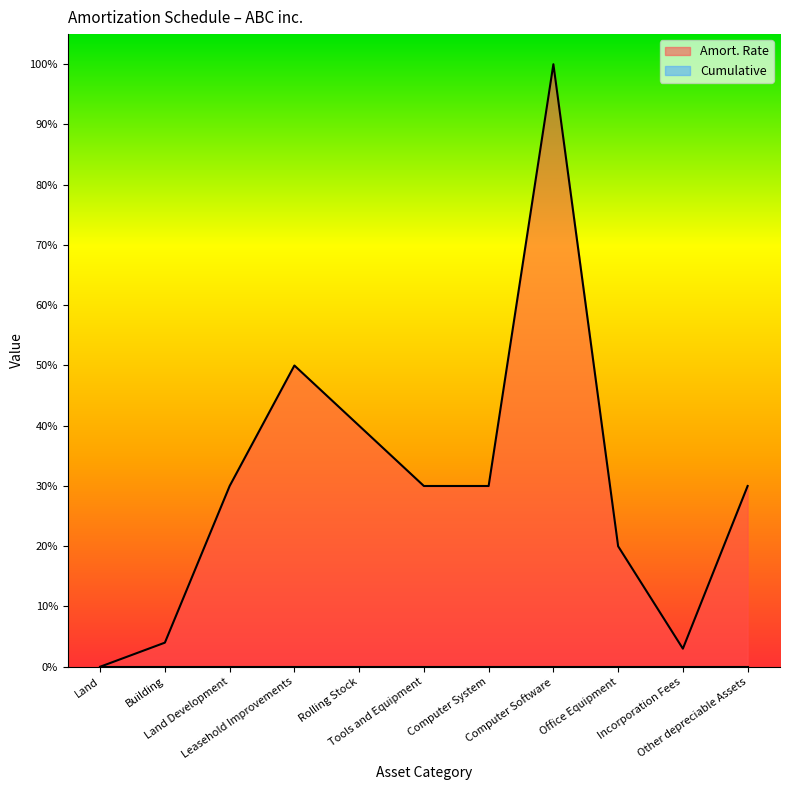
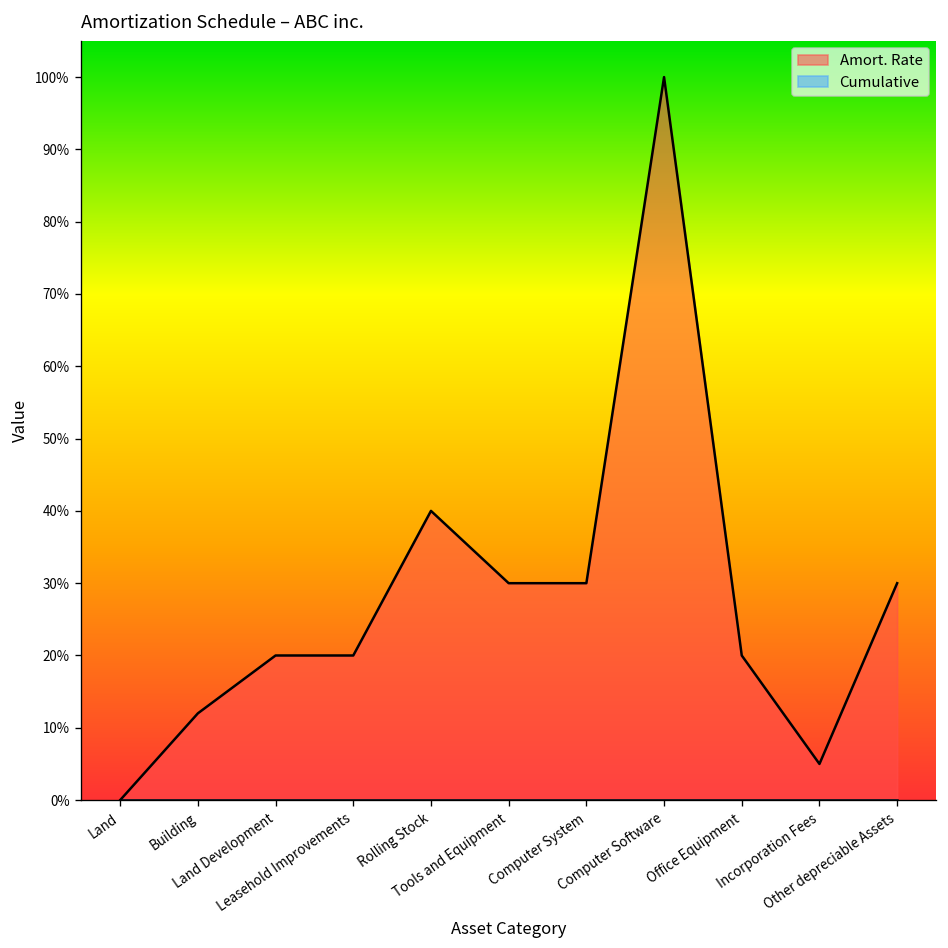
  {
    "Amort. Rate": {
-     "Building": "4%",
-     "Land Development": "30%",
-     "Leasehold Improvements": "50%",
+     "Building": "12%",
+     "Land Development": "20%",
+     "Leasehold Improvements": "20%",
      "Rolling Stock": "40%",
      "Tools and Equipment": "30%",
      "Computer System": "30%",
      "Computer Software": "100%",
      "Office Equipment": "20%",
-     "Incorporation Fees": "3%",
+     "Incorporation Fees": "5%",
      "Other depreciable Assets": "30%"
    },
    "Cumulative": {
      "Building": "0%",
      "Land Development": "0%",
      "Leasehold Improvements": "0%",
      "Rolling Stock": "0%",
      "Tools and Equipment": "0%",
      "Computer System": "0%",
      "Computer Software": "0%",
      "Office Equipment": "0%",
      "Incorporation Fees": "0%",
      "Other depreciable Assets": "0%"
    }
  }
